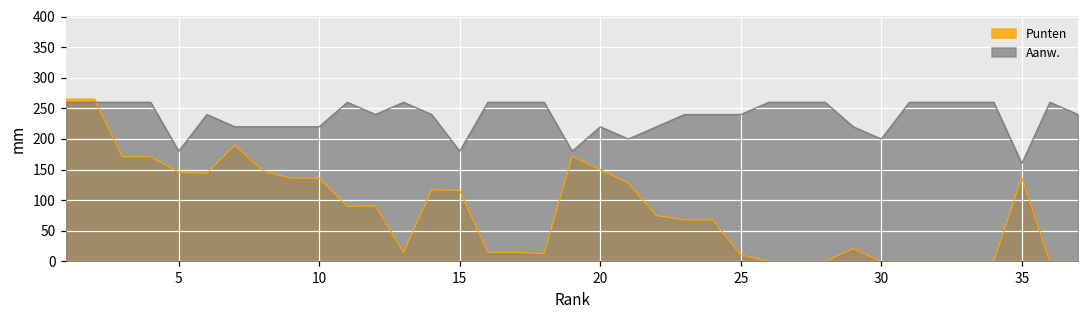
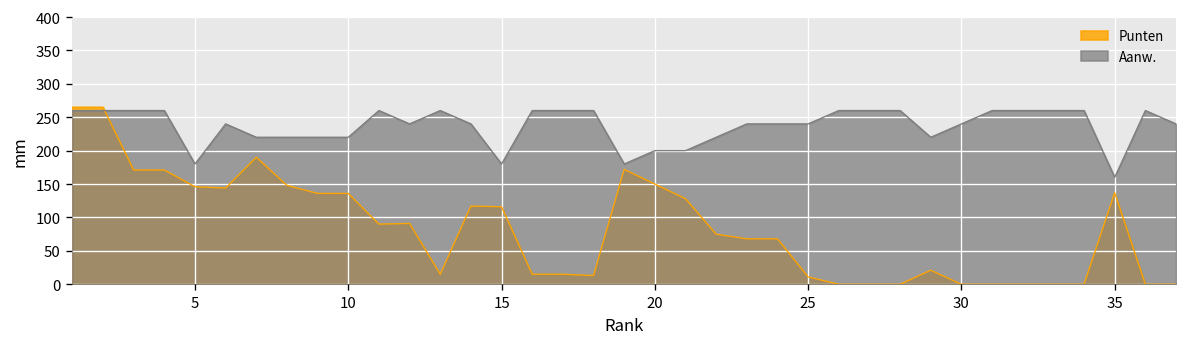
  {
    "Punten": {
      "5": 150,
      "10": 140,
      "15": 120,
      "20": 150,
      "25": 10,
      "30": 0,
      "35": 140
    },
    "Aanw.": {
      "5": 180,
      "10": 220,
      "15": 180,
-     "20": 220,
+     "20": 200,
      "25": 240,
-     "30": 200,
+     "30": 240,
      "35": 160
    }
  }
